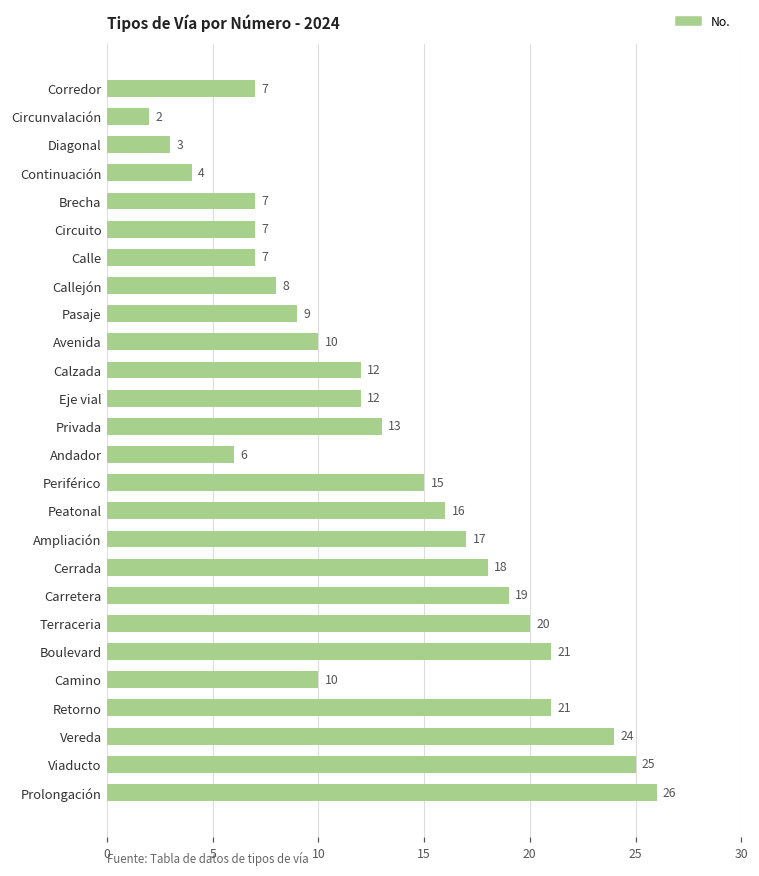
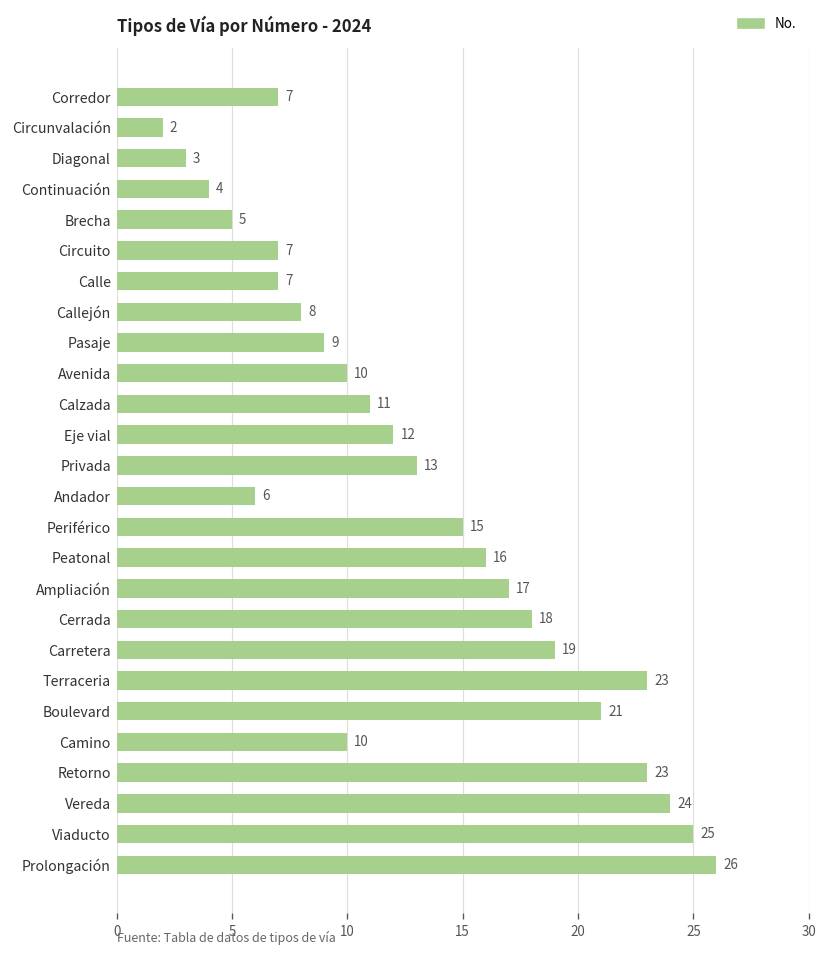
  {
    "Corredor": 7,
    "Circunvalación": 2,
    "Diagonal": 3,
    "Continuación": 4,
-   "Brecha": 7,
+   "Brecha": 5,
    "Circuito": 7,
    "Calle": 7,
    "Callejón": 8,
    "Pasaje": 9,
    "Avenida": 10,
-   "Calzada": 12,
+   "Calzada": 11,
    "Eje vial": 12,
    "Privada": 13,
    "Andador": 6,
    "Periférico": 15,
    "Peatonal": 16,
    "Ampliación": 17,
    "Cerrada": 18,
    "Carretera": 19,
-   "Terraceria": 20,
+   "Terraceria": 23,
    "Boulevard": 21,
    "Camino": 10,
-   "Retorno": 21,
+   "Retorno": 23,
    "Vereda": 24,
    "Viaducto": 25,
    "Prolongación": 26
  }
